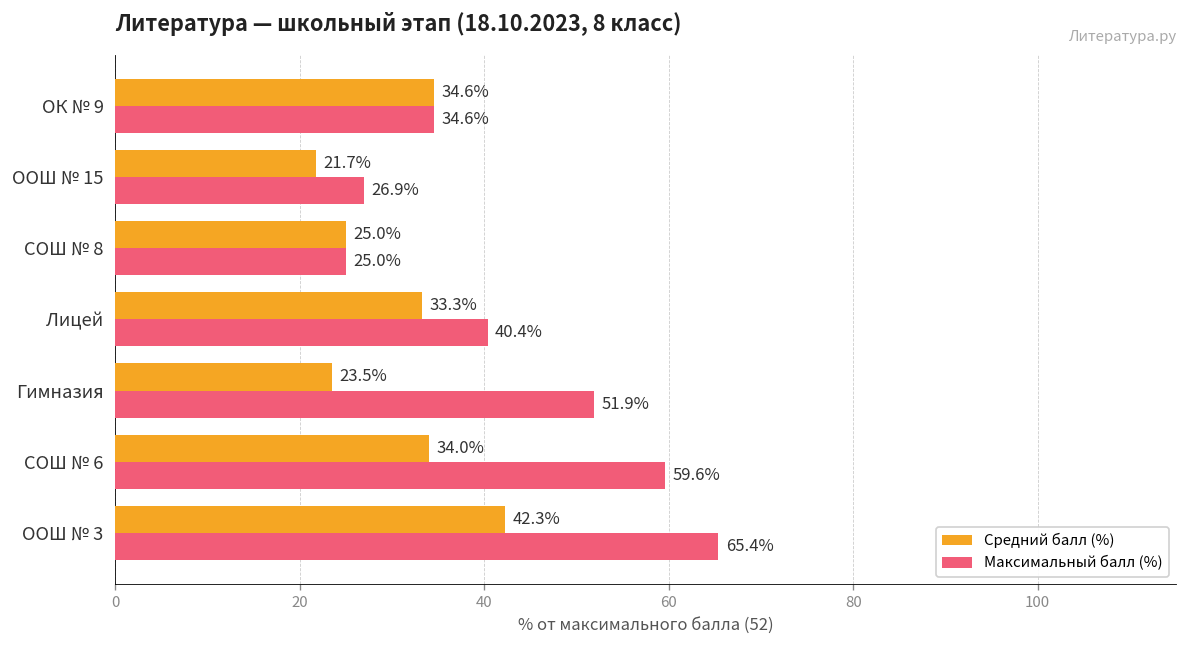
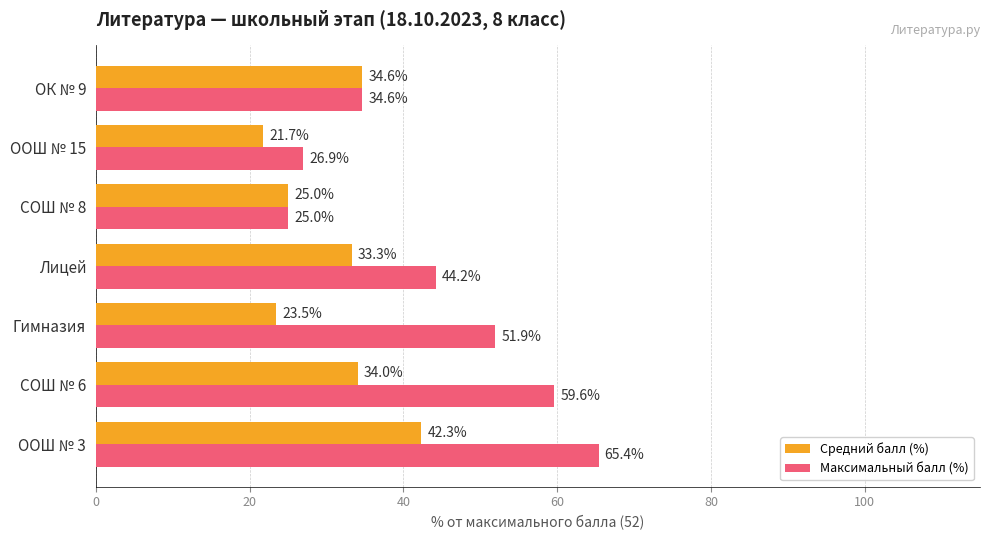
  {
    "Средний балл (%)": {
      "ОК № 9": "34.6%",
      "ООШ № 15": "21.7%",
      "СОШ № 8": "25.0%",
      "Лицей": "33.3%",
      "Гимназия": "23.5%",
      "СОШ № 6": "34.0%",
      "ООШ № 3": "42.3%"
    },
    "Максимальный балл (%)": {
      "ОК № 9": "34.6%",
      "ООШ № 15": "26.9%",
      "СОШ № 8": "25.0%",
-     "Лицей": "40.4%",
+     "Лицей": "44.2%",
      "Гимназия": "51.9%",
      "СОШ № 6": "59.6%",
      "ООШ № 3": "65.4%"
    }
  }
